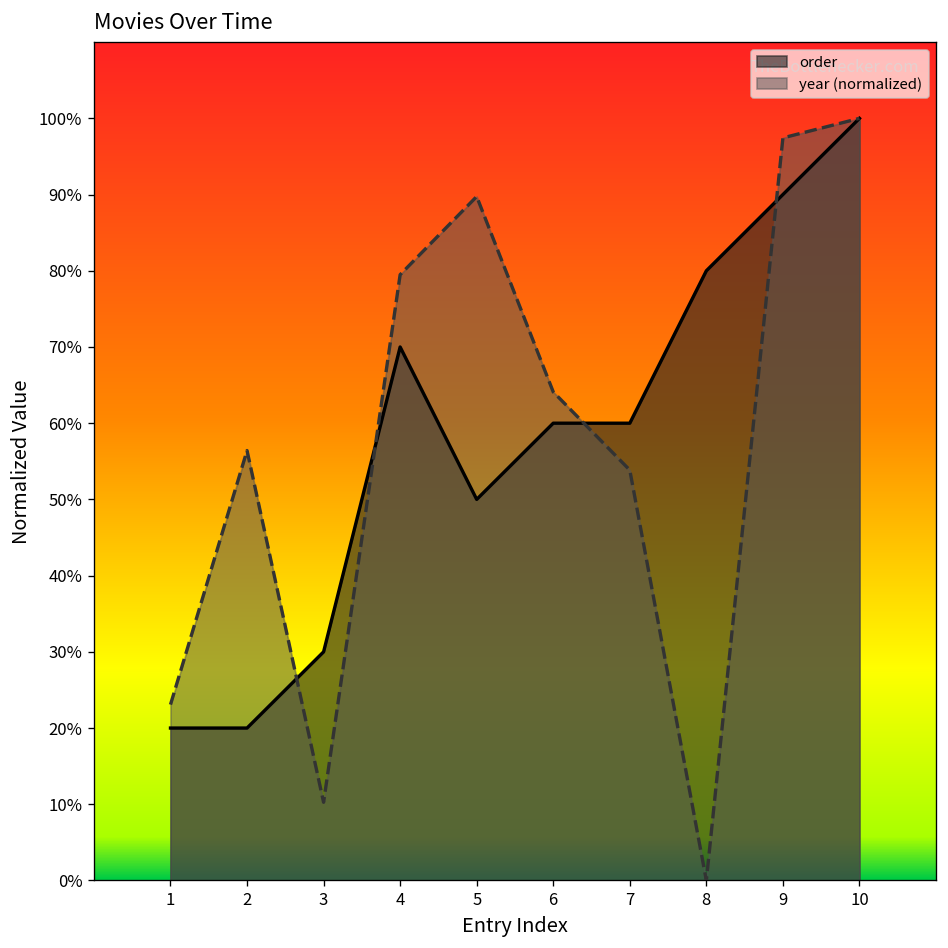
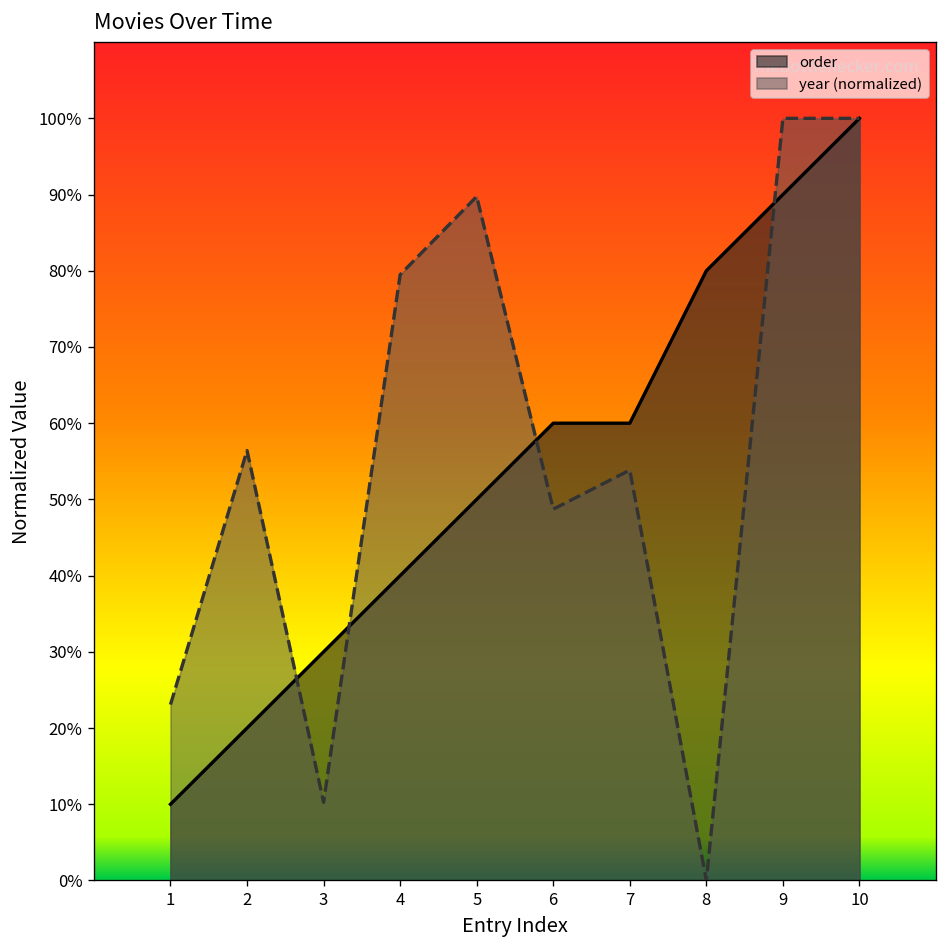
  {
    "order": {
-     "1": "20%",
+     "1": "10%",
      "2": "20%",
      "3": "30%",
-     "4": "70%",
+     "4": "40%",
      "5": "50%",
      "6": "60%",
      "7": "60%",
      "8": "80%",
      "9": "90%"
    },
    "year (normalized)": {
      "1": "23%",
      "2": "56%",
      "3": "10%",
      "4": "79%",
      "5": "90%",
-     "6": "64%",
+     "6": "49%",
      "7": "54%",
      "8": "0%",
-     "9": "97%"
+     "9": "100%"
    }
  }
